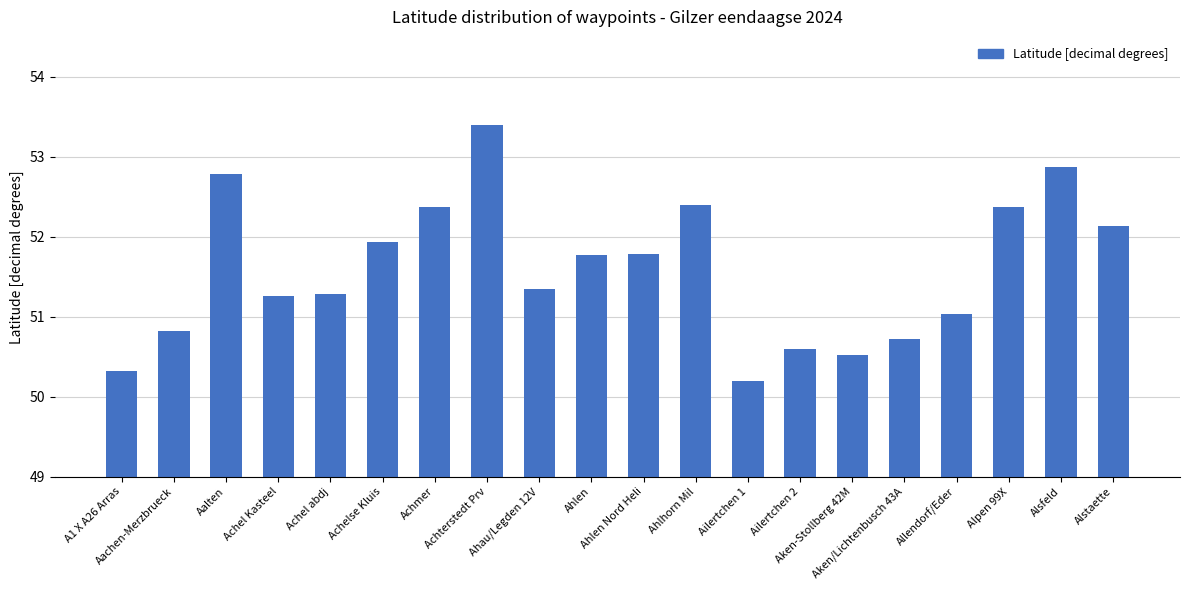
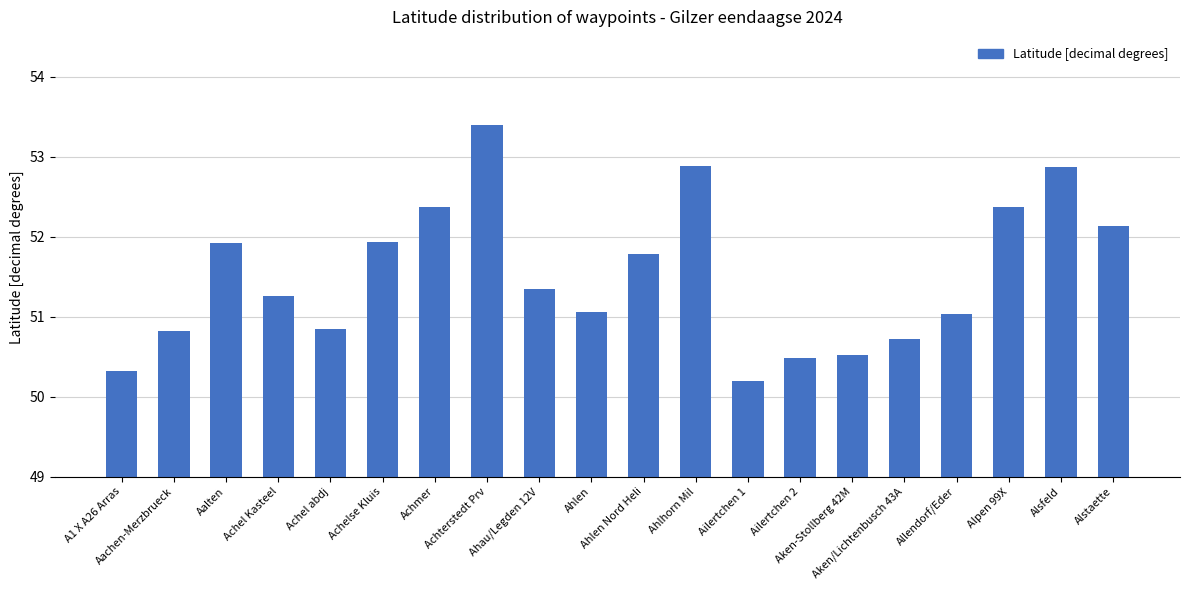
  {
    "A1 X A26 Arras": 50.3,
    "Aachen-Merzbrueck": 50.8,
-   "Aalten": 52.8,
+   "Aalten": 51.9,
    "Achel Kasteel": 51.3,
-   "Achel abdj": 51.3,
+   "Achel abdj": 50.8,
    "Achelse Kluis": 51.9,
    "Achmer": 52.4,
    "Achterstedt Prv": 53.4,
    "Ahau/Legden 12V": 51.3,
-   "Ahlen": 51.8,
+   "Ahlen": 51.1,
    "Ahlen Nord Heli": 51.8,
-   "Ahlhorn Mil": 52.4,
+   "Ahlhorn Mil": 52.9,
    "Ailertchen 1": 50.2,
-   "Ailertchen 2": 50.6,
+   "Ailertchen 2": 50.5,
    "Aken-Stollberg 42M": 50.5,
    "Aken/Lichtenbusch 43A": 50.7,
    "Allendorf/Eder": 51.0,
    "Alpen 99X": 52.4,
    "Alsfeld": 52.9,
    "Alstaette": 52.1
  }
